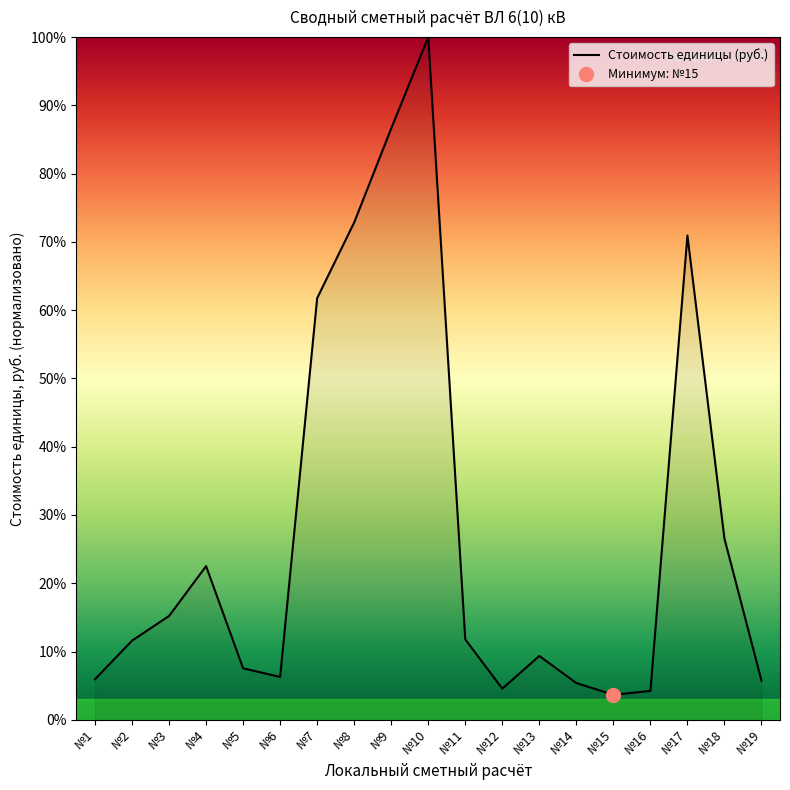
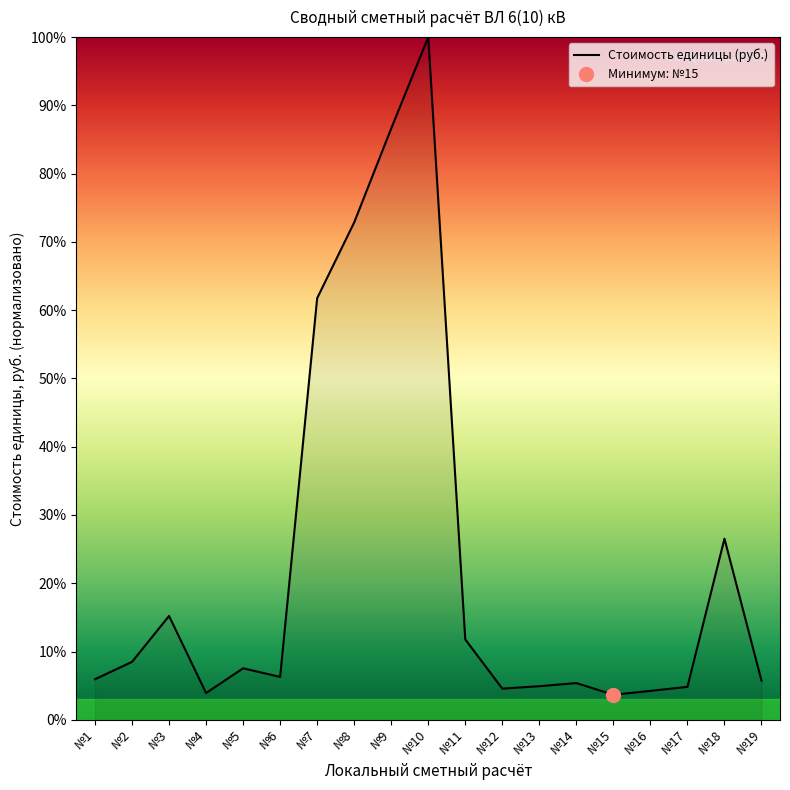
  {
    "Стоимость единицы (руб.)": {
      "№1": "6%",
-     "№2": "12%",
+     "№2": "8%",
      "№3": "15%",
-     "№4": "23%",
+     "№4": "4%",
      "№5": "8%",
      "№6": "6%",
      "№7": "62%",
      "№8": "73%",
      "№9": "87%",
      "№10": "100%",
      "№11": "12%",
      "№12": "5%",
-     "№13": "9%",
+     "№13": "5%",
      "№14": "5%",
      "№16": "4%",
-     "№17": "71%",
+     "№17": "5%",
      "№18": "27%",
      "№19": "6%"
    }
  }
